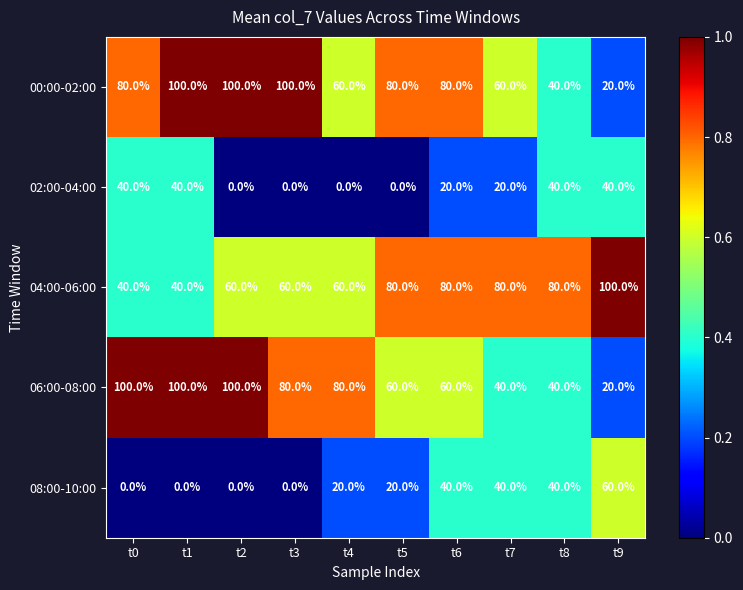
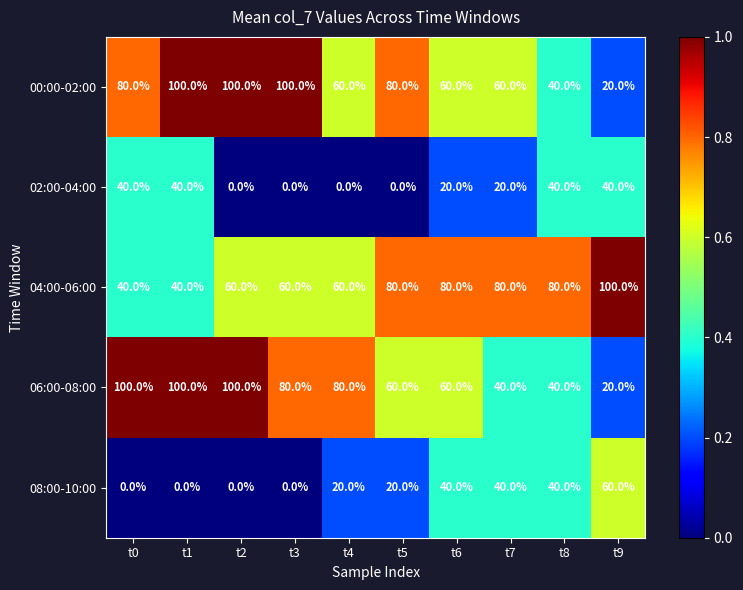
  {
    "00:00-02:00": {
      "t0": "80.0%",
      "t1": "100.0%",
      "t2": "100.0%",
      "t3": "100.0%",
      "t4": "60.0%",
      "t5": "80.0%",
-     "t6": "80.0%",
+     "t6": "60.0%",
      "t7": "60.0%",
      "t8": "40.0%",
      "t9": "20.0%"
    },
    "02:00-04:00": {
      "t0": "40.0%",
      "t1": "40.0%",
      "t2": "0.0%",
      "t3": "0.0%",
      "t4": "0.0%",
      "t5": "0.0%",
      "t6": "20.0%",
      "t7": "20.0%",
      "t8": "40.0%",
      "t9": "40.0%"
    },
    "04:00-06:00": {
      "t0": "40.0%",
      "t1": "40.0%",
      "t2": "60.0%",
      "t3": "60.0%",
      "t4": "60.0%",
      "t5": "80.0%",
      "t6": "80.0%",
      "t7": "80.0%",
      "t8": "80.0%",
      "t9": "100.0%"
    },
    "06:00-08:00": {
      "t0": "100.0%",
      "t1": "100.0%",
      "t2": "100.0%",
      "t3": "80.0%",
      "t4": "80.0%",
      "t5": "60.0%",
      "t6": "60.0%",
      "t7": "40.0%",
      "t8": "40.0%",
      "t9": "20.0%"
    },
    "08:00-10:00": {
      "t0": "0.0%",
      "t1": "0.0%",
      "t2": "0.0%",
      "t3": "0.0%",
      "t4": "20.0%",
      "t5": "20.0%",
      "t6": "40.0%",
      "t7": "40.0%",
      "t8": "40.0%",
      "t9": "60.0%"
    }
  }
